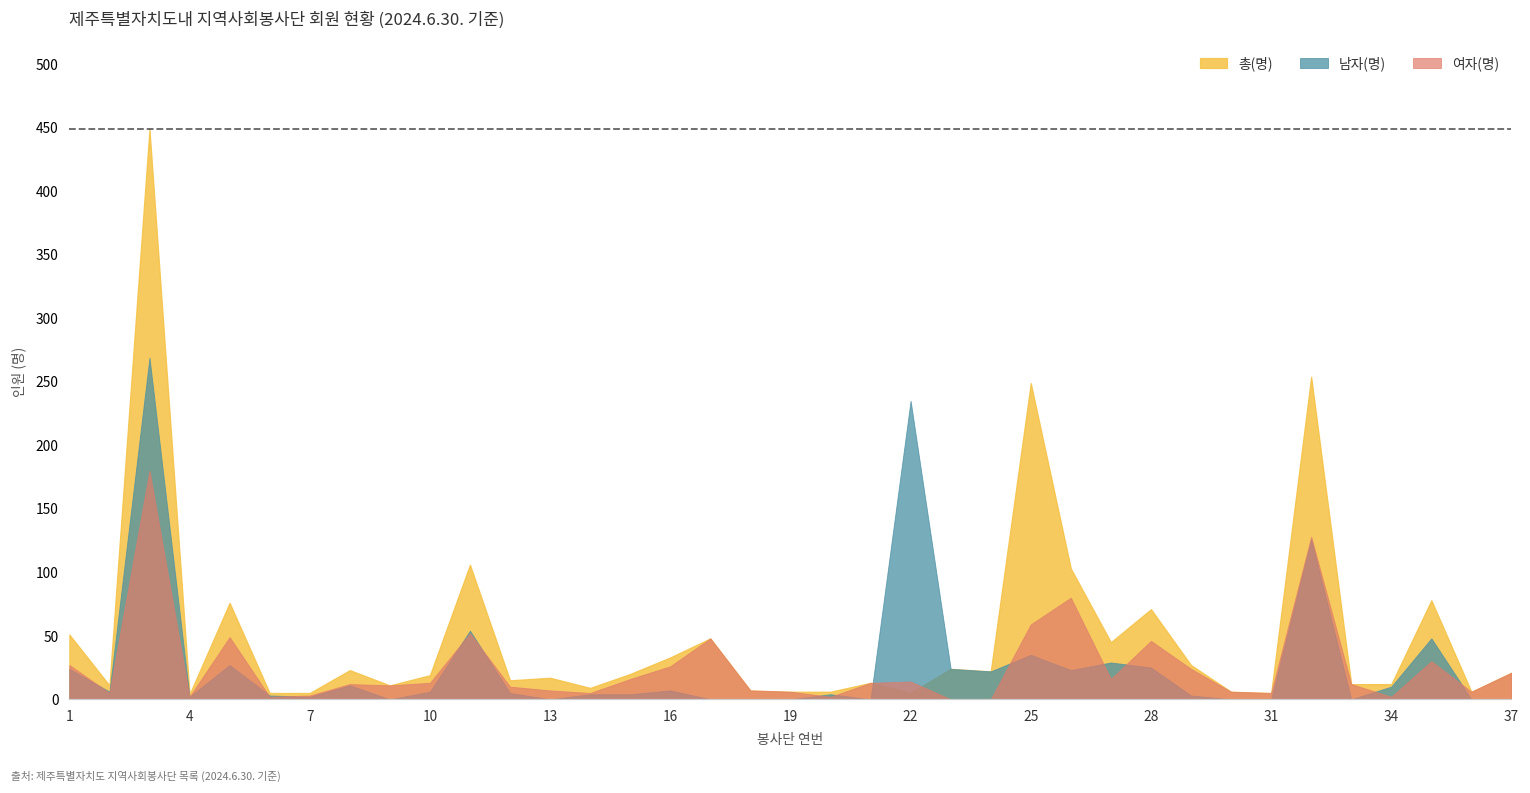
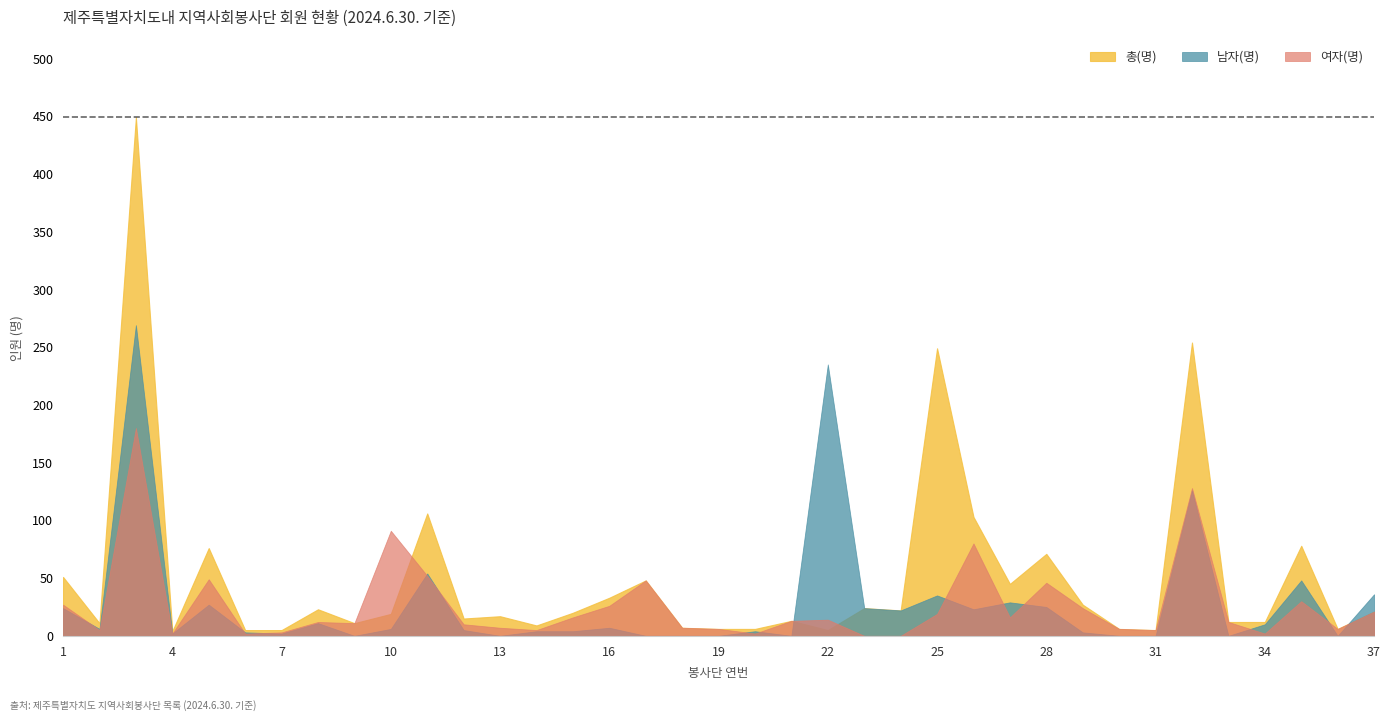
  {
    "총(명)": {
      "1": 51,
      "10": 19,
      "13": 17,
      "16": 33,
      "22": 5,
      "25": 249,
      "28": 71
    },
    "남자(명)": {
      "1": 24,
      "10": 6,
      "13": 0,
      "16": 7,
      "19": 0,
      "22": 235,
      "25": 35,
      "28": 25,
      "31": 0,
-     "37": 0
+     "37": 36
    },
    "여자(명)": {
      "1": 27,
-     "10": 13,
+     "10": 91,
      "13": 7,
      "16": 26,
      "22": 14,
-     "25": 59,
+     "25": 19,
      "28": 46
    }
  }
